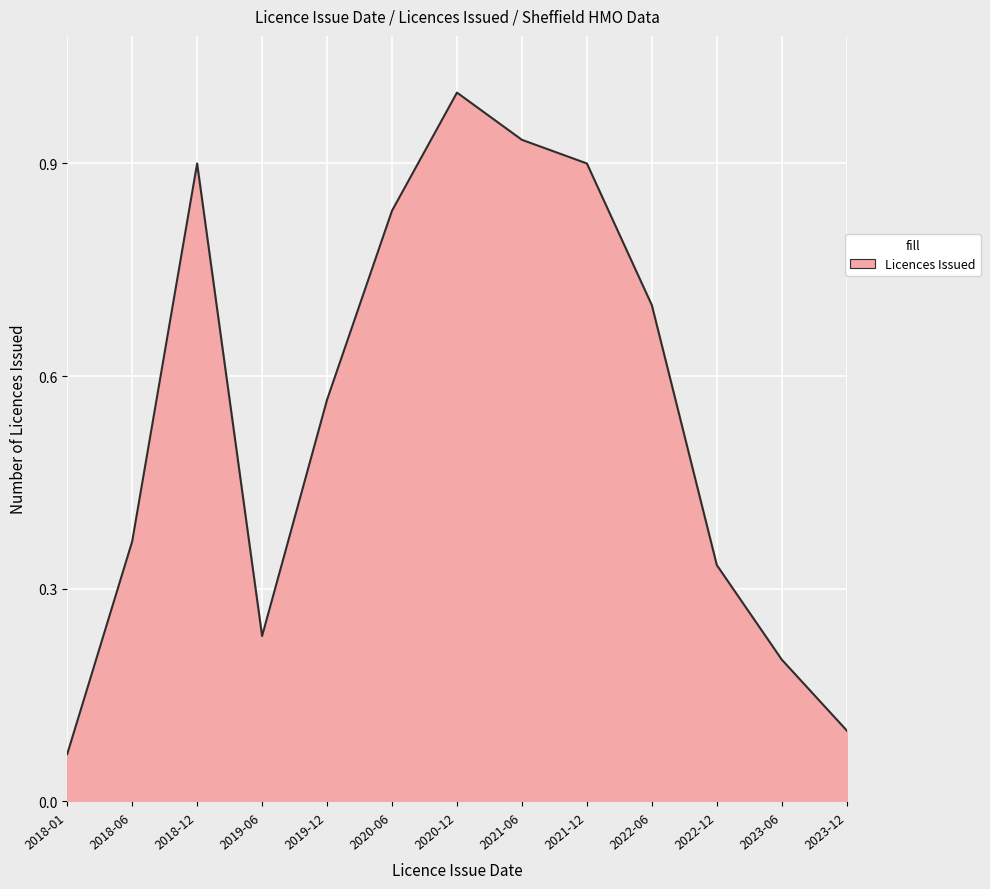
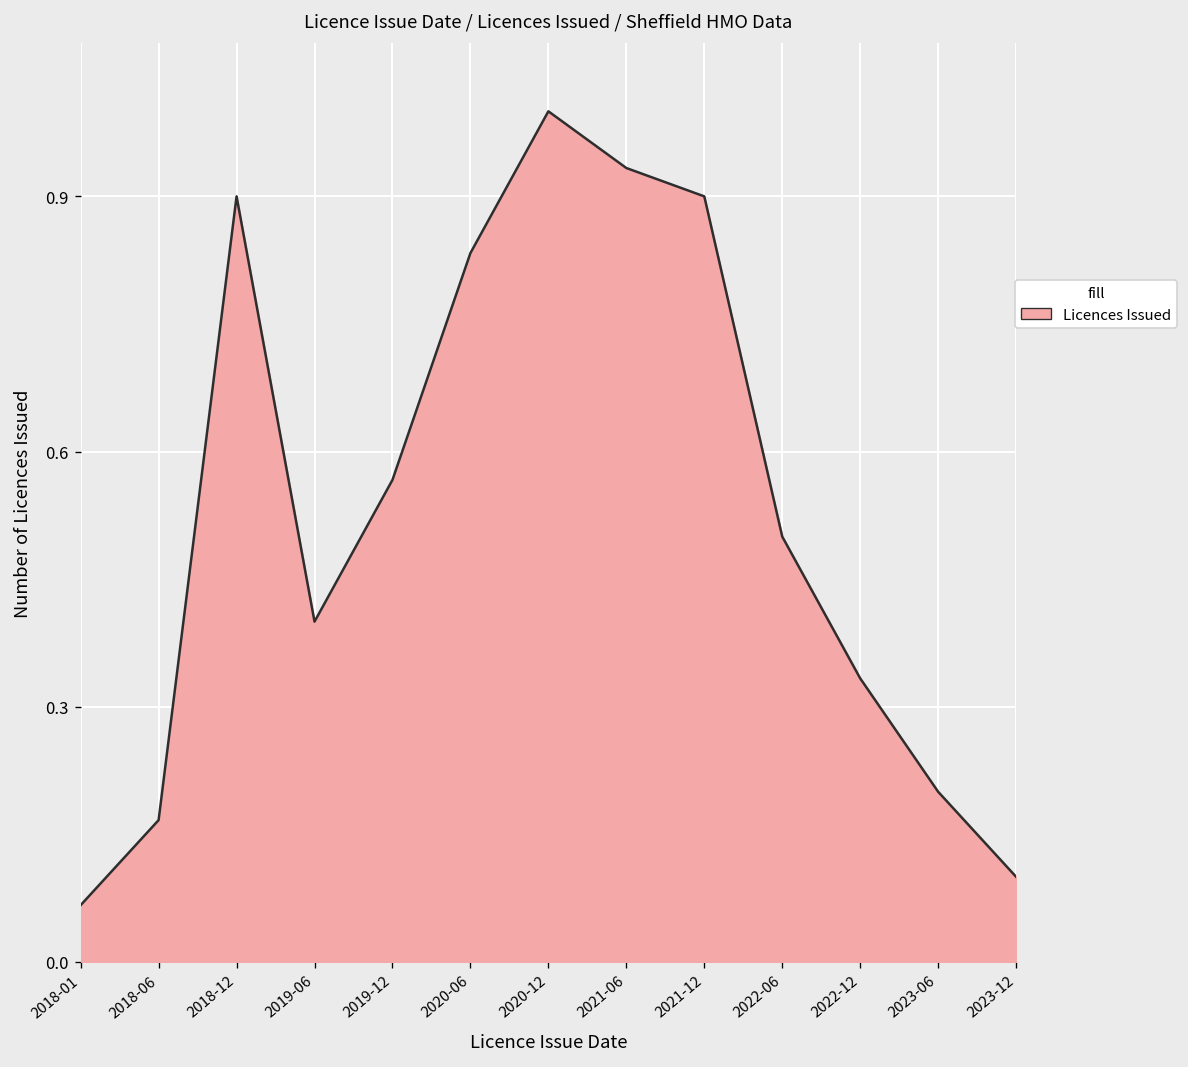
  {
    "2018-01": 0.07,
-   "2018-06": 0.37,
+   "2018-06": 0.17,
    "2018-12": 0.90,
-   "2019-06": 0.23,
+   "2019-06": 0.40,
    "2019-12": 0.57,
    "2020-06": 0.83,
    "2020-12": 1.00,
    "2021-06": 0.93,
    "2021-12": 0.90,
-   "2022-06": 0.70,
+   "2022-06": 0.50,
    "2022-12": 0.33,
    "2023-06": 0.20,
    "2023-12": 0.10
  }
